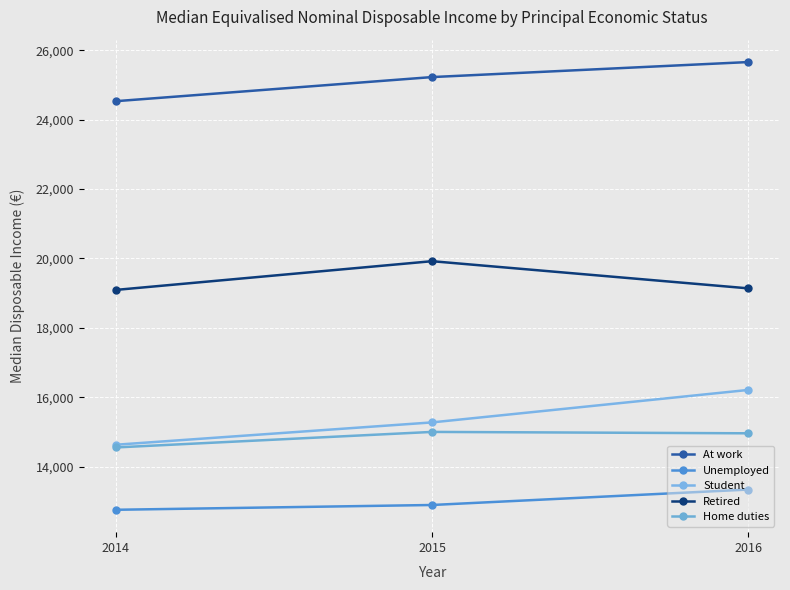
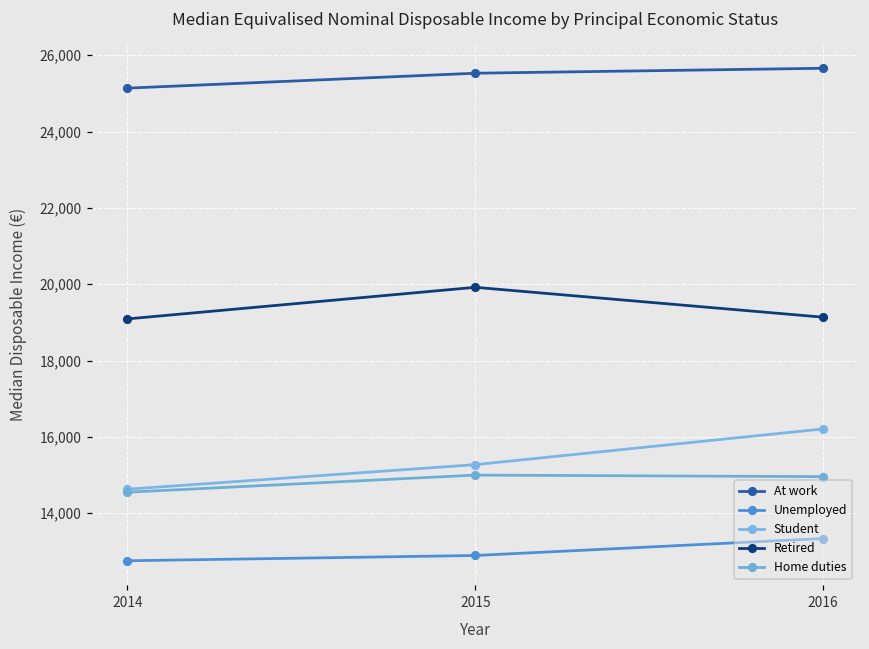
  {
    "At work": {
-     "2014": "24,500",
-     "2015": "25,200",
+     "2014": "25,100",
+     "2015": "25,500",
      "2016": "25,700"
    },
    "Retired": {
      "2014": "19,100",
      "2015": "19,900",
      "2016": "19,100"
    }
  }
